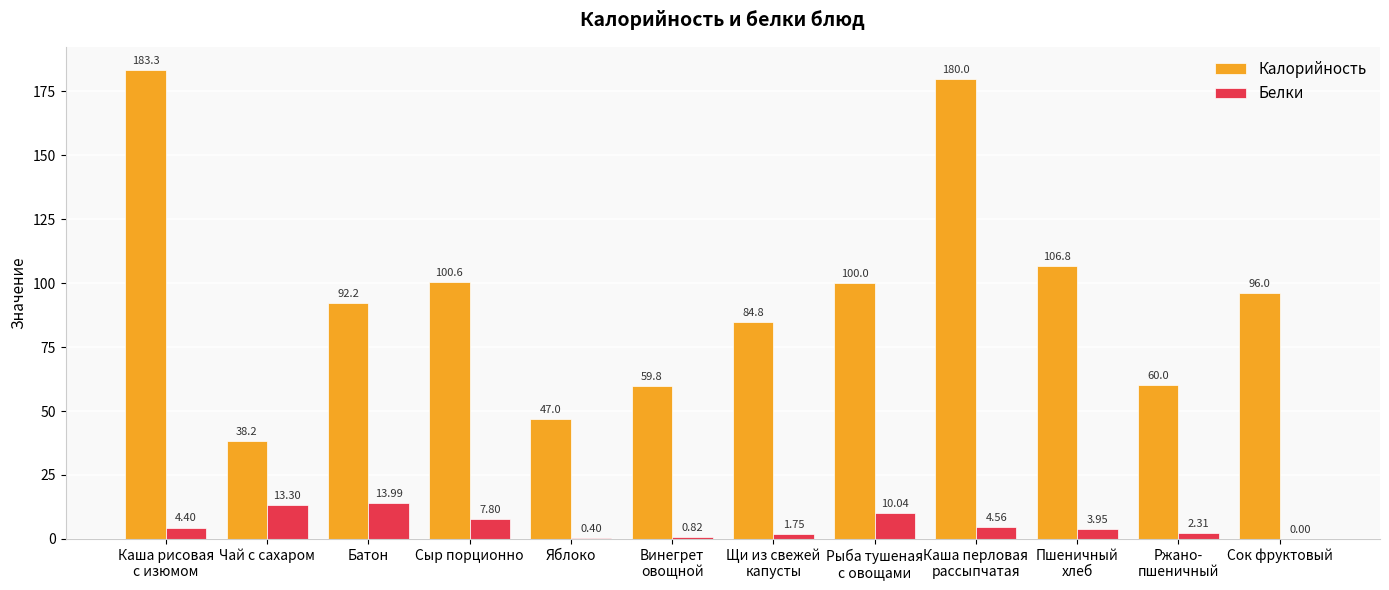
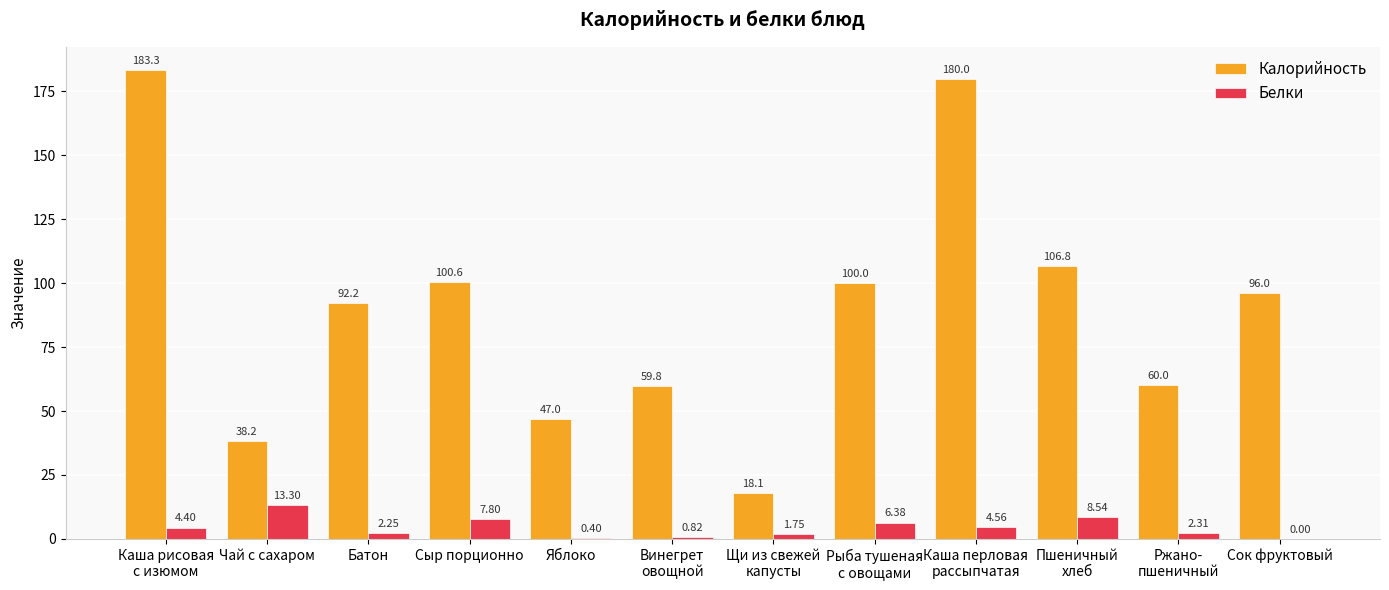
  {
    "Калорийность": {
      "Каша рисовая с изюмом": 183.3,
      "Чай с сахаром": 38.2,
      "Батон": 92.2,
      "Сыр порционно": 100.6,
      "Яблоко": 47.0,
      "Винегрет овощной": 59.8,
-     "Щи из свежей капусты": 84.8,
+     "Щи из свежей капусты": 18.1,
      "Рыба тушеная с овощами": 100.0,
      "Каша перловая рассыпчатая": 180.0,
      "Пшеничный хлеб": 106.8,
      "Ржано- пшеничный": 60.0,
      "Сок фруктовый": 96.0
    },
    "Белки": {
      "Каша рисовая с изюмом": 4.40,
      "Чай с сахаром": 13.30,
-     "Батон": 13.99,
+     "Батон": 2.25,
      "Сыр порционно": 7.80,
      "Яблоко": 0.40,
      "Винегрет овощной": 0.82,
      "Щи из свежей капусты": 1.75,
-     "Рыба тушеная с овощами": 10.04,
+     "Рыба тушеная с овощами": 6.38,
      "Каша перловая рассыпчатая": 4.56,
-     "Пшеничный хлеб": 3.95,
+     "Пшеничный хлеб": 8.54,
      "Ржано- пшеничный": 2.31,
      "Сок фруктовый": 0.00
    }
  }
